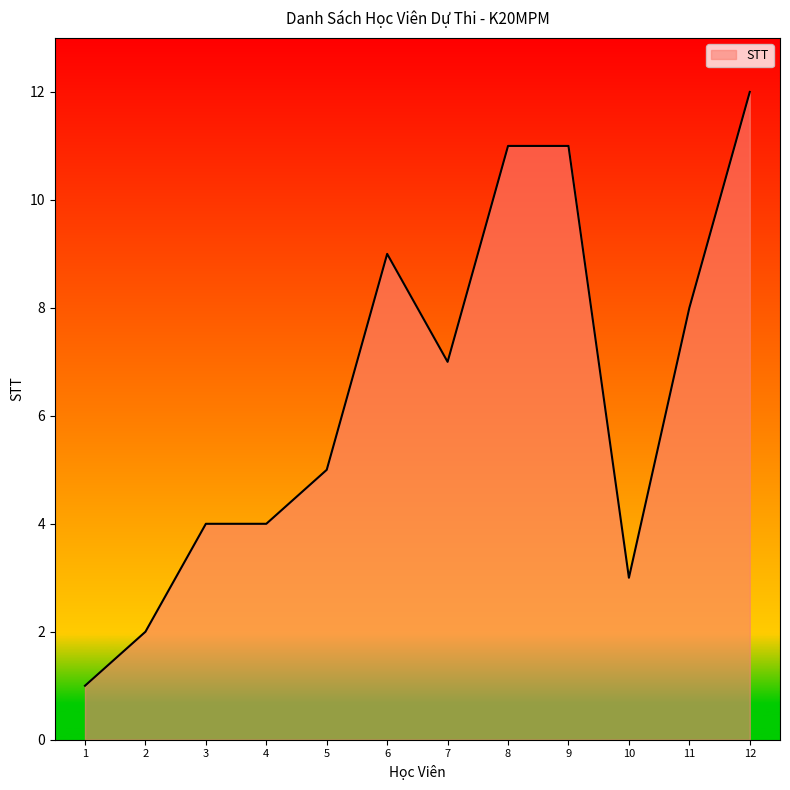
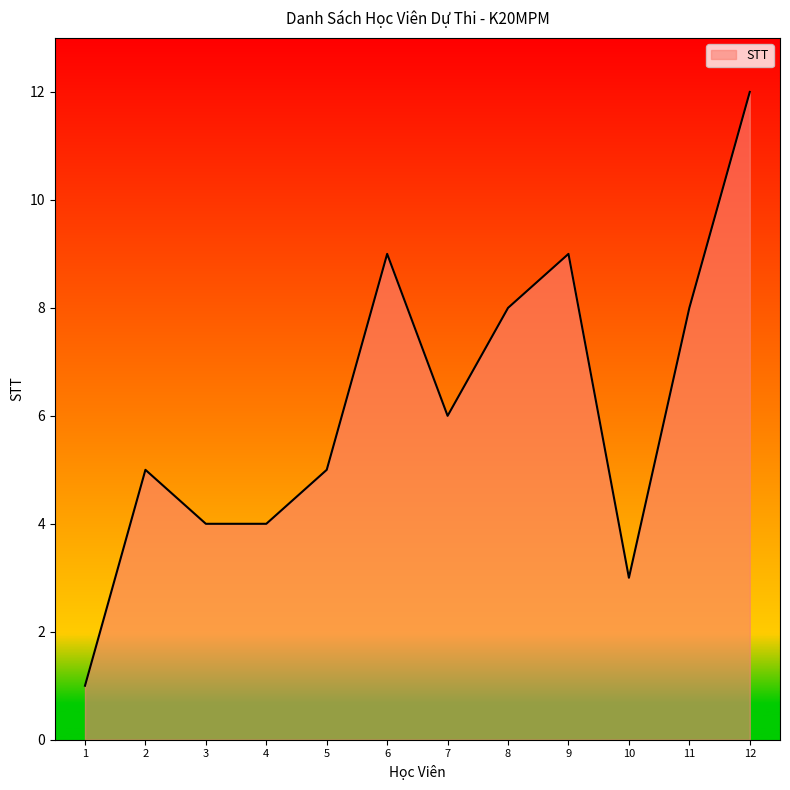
  {
    "1": 1,
-   "2": 2,
+   "2": 5,
    "3": 4,
    "4": 4,
    "5": 5,
    "6": 9,
-   "7": 7,
-   "8": 11,
-   "9": 11,
+   "7": 6,
+   "8": 8,
+   "9": 9,
    "10": 3,
    "11": 8,
    "12": 12
  }
